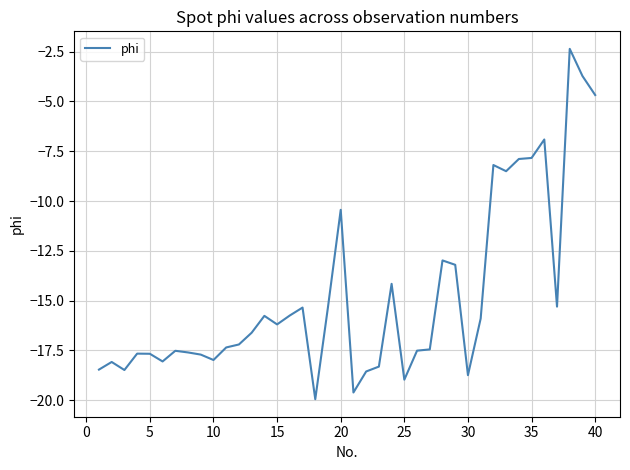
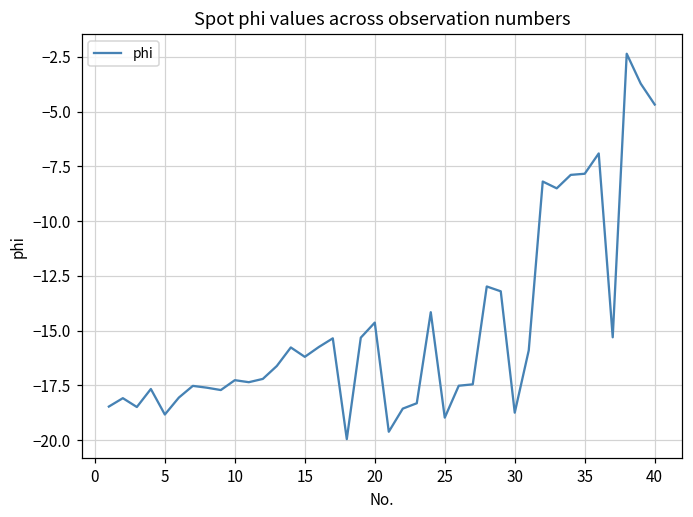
  {
-   "5": -17.7,
-   "10": -18.0,
+   "5": -18.8,
+   "10": -17.3,
    "15": -16.2,
-   "20": -10.4,
+   "20": -14.6,
    "25": -19.0,
    "30": -18.7,
    "35": -7.8,
    "40": -4.7
  }
